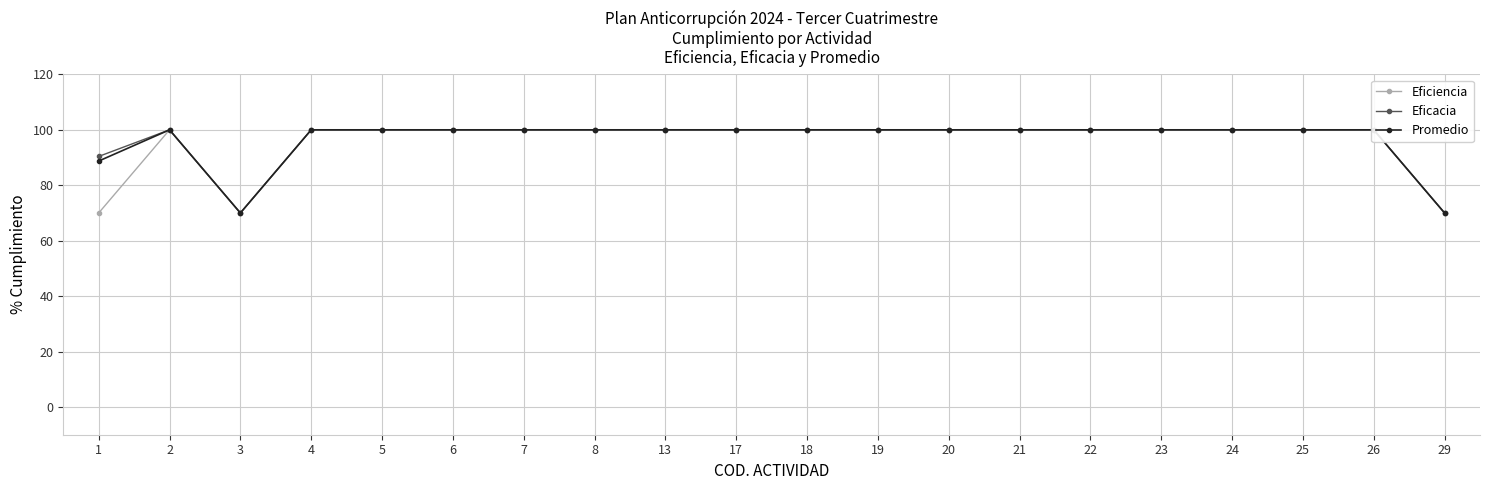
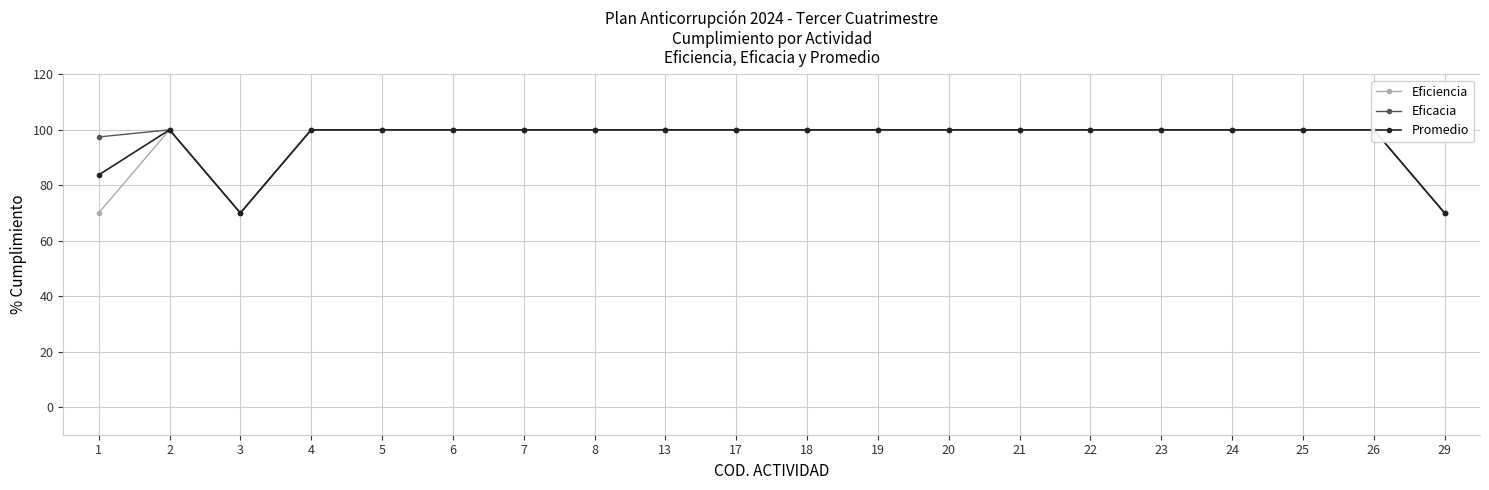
  {
    "Eficiencia": {
      "1": 70
    },
    "Eficacia": {
-     "1": 90
+     "1": 97
    },
    "Promedio": {
-     "1": 89
+     "1": 84
    }
  }
